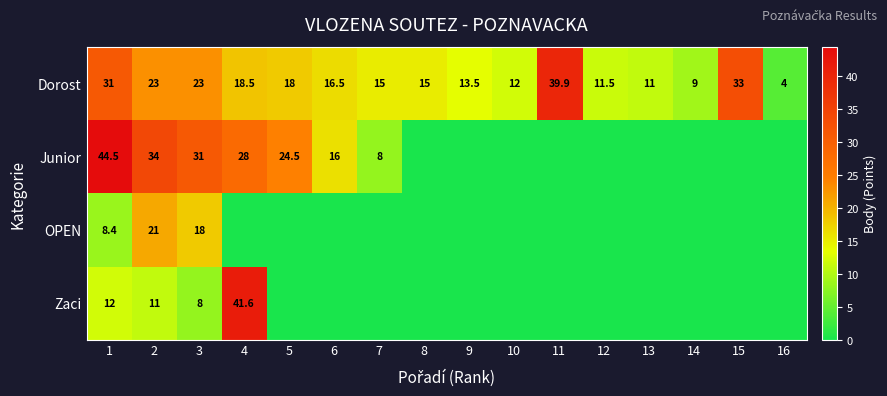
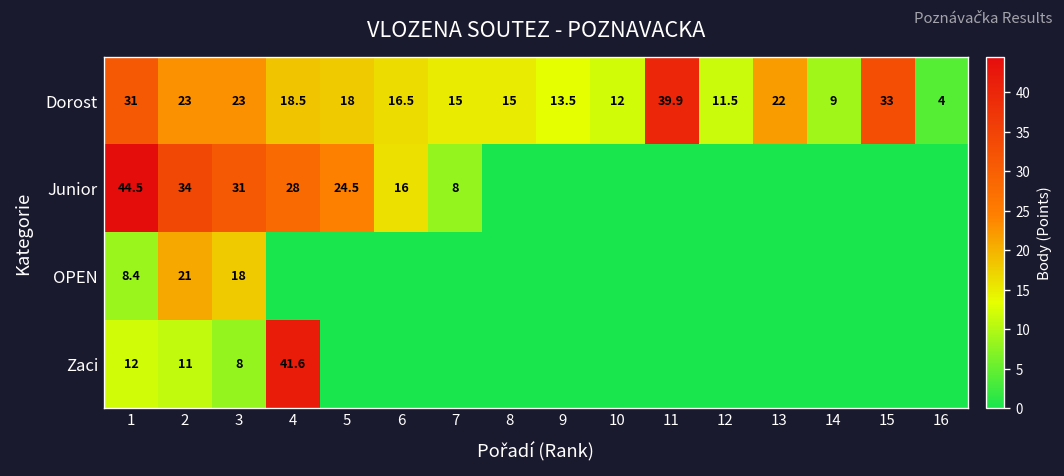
  {
    "Dorost": {
      "1": 31,
      "2": 23,
      "3": 23,
      "4": 18.5,
      "5": 18,
      "6": 16.5,
      "7": 15,
      "8": 15,
      "9": 13.5,
      "10": 12,
      "11": 39.9,
      "12": 11.5,
-     "13": 11,
+     "13": 22,
      "14": 9,
      "15": 33,
      "16": 4
    },
    "Junior": {
      "1": 44.5,
      "2": 34,
      "3": 31,
      "4": 28,
      "5": 24.5,
      "6": 16,
      "7": 8
    },
    "OPEN": {
      "1": 8.4,
      "2": 21,
      "3": 18
    },
    "Zaci": {
      "1": 12,
      "2": 11,
      "3": 8,
      "4": 41.6
    }
  }
